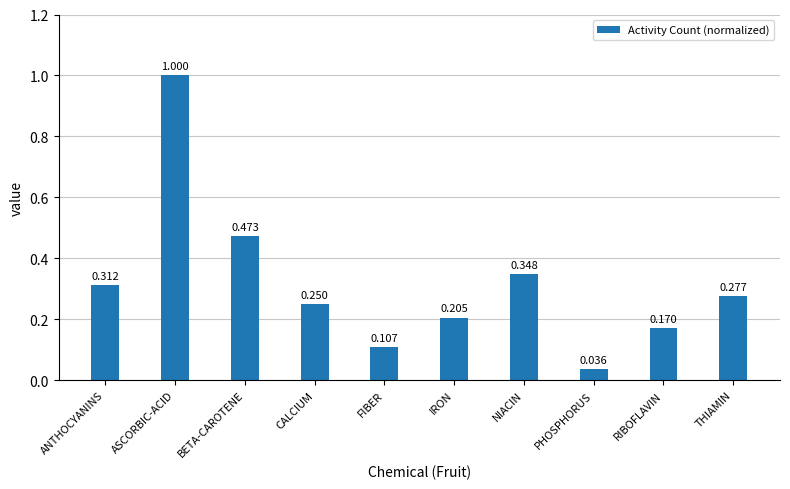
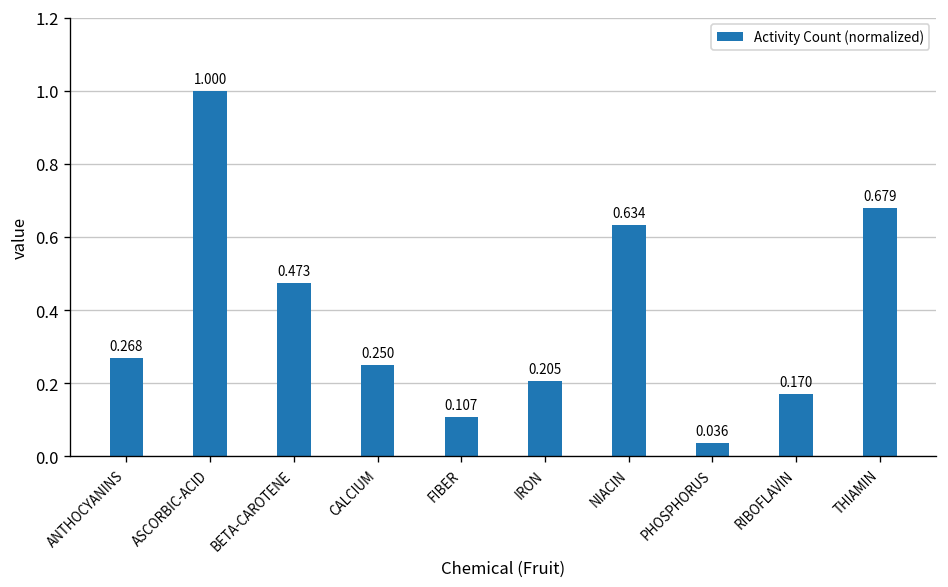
  {
-   "ANTHOCYANINS": 0.312,
+   "ANTHOCYANINS": 0.268,
    "ASCORBIC-ACID": 1.000,
    "BETA-CAROTENE": 0.473,
    "CALCIUM": 0.250,
    "FIBER": 0.107,
    "IRON": 0.205,
-   "NIACIN": 0.348,
+   "NIACIN": 0.634,
    "PHOSPHORUS": 0.036,
    "RIBOFLAVIN": 0.170,
-   "THIAMIN": 0.277
+   "THIAMIN": 0.679
  }
